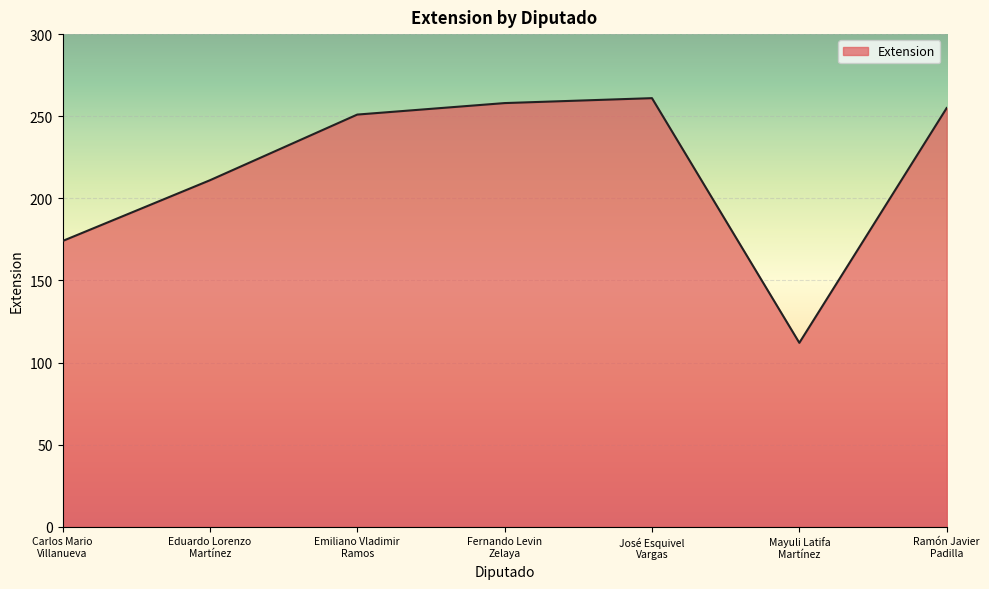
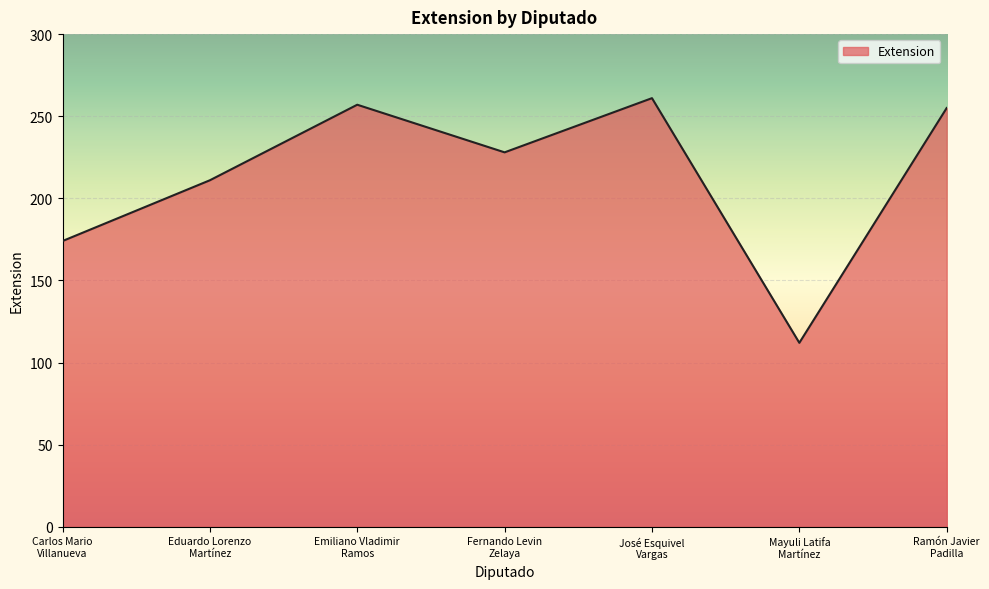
  {
    "Carlos Mario Villanueva": 174,
    "Eduardo Lorenzo Martínez": 211,
-   "Emiliano Vladimir Ramos": 251,
-   "Fernando Levin Zelaya": 258,
+   "Emiliano Vladimir Ramos": 257,
+   "Fernando Levin Zelaya": 228,
    "José Esquivel Vargas": 261,
    "Mayuli Latifa Martínez": 112,
    "Ramón Javier Padilla": 255
  }
